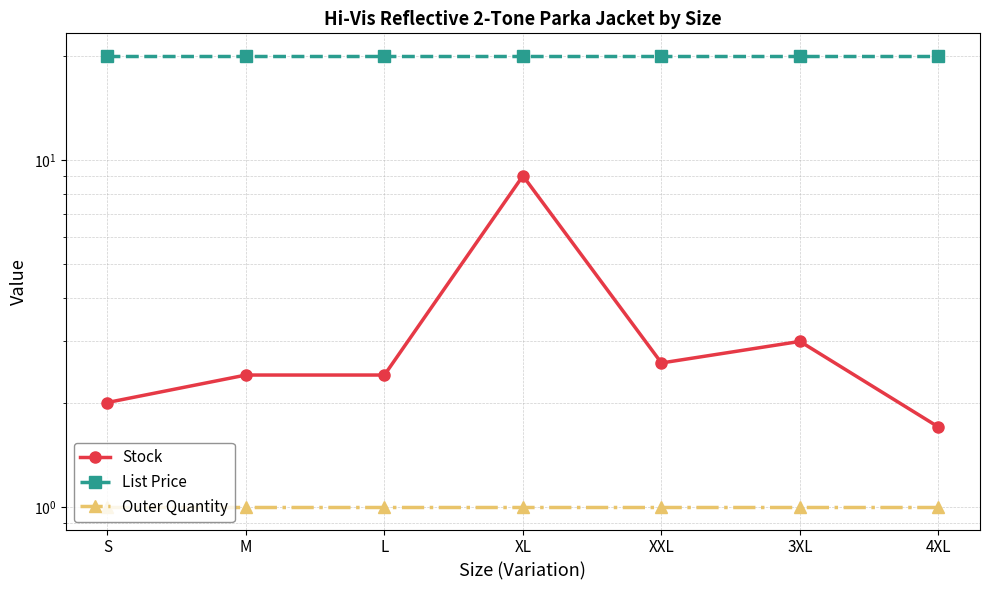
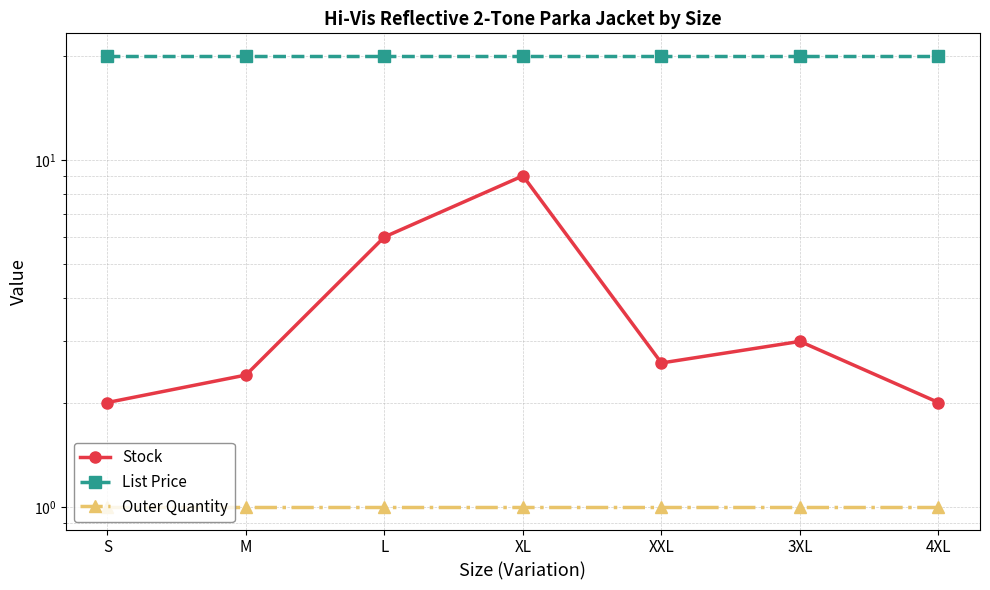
  {
    "Stock": {
      "S": 2.0,
      "M": 2.4,
-     "L": 2.4,
+     "L": 6.0,
      "XL": 9.0,
      "XXL": 2.6,
      "3XL": 3.0,
-     "4XL": 1.7
+     "4XL": 2.0
    },
    "List Price": {
      "S": 20,
      "M": 20,
      "L": 20,
      "XL": 20,
      "XXL": 20,
      "3XL": 20,
      "4XL": 20
    },
    "Outer Quantity": {
      "M": 1.0,
      "L": 1.0,
      "XL": 1.0,
      "XXL": 1.0,
      "3XL": 1.0,
      "4XL": 1.0
    }
  }
